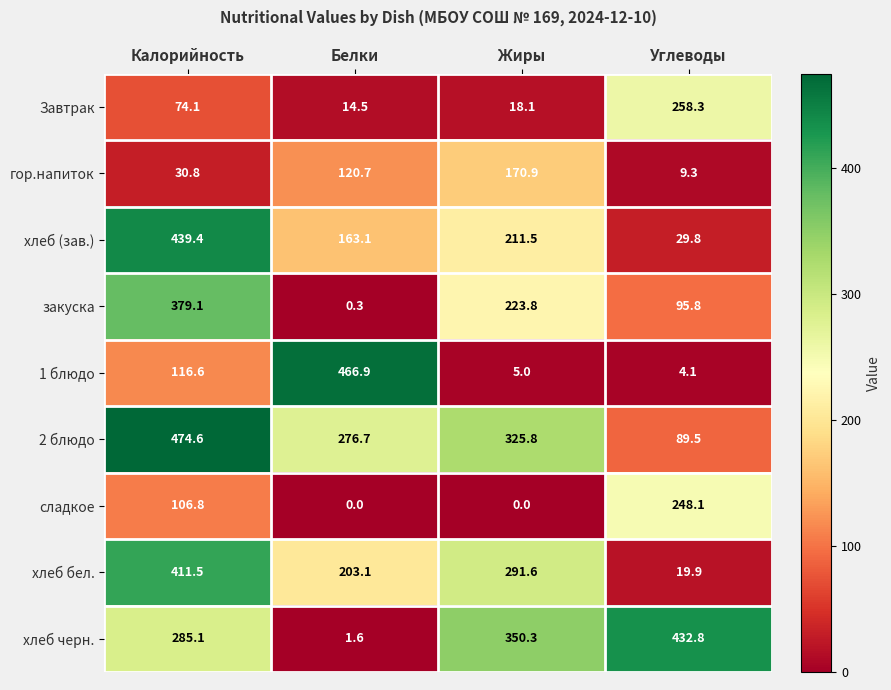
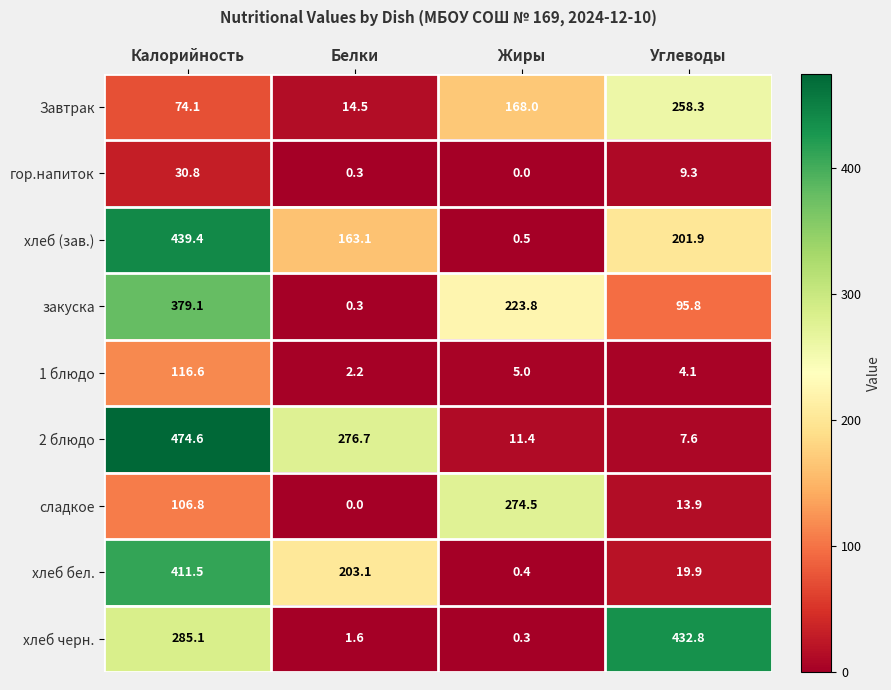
  {
    "Завтрак": {
      "Калорийность": 74.1,
      "Белки": 14.5,
-     "Жиры": 18.1,
+     "Жиры": 168.0,
      "Углеводы": 258.3
    },
    "гор.напиток": {
      "Калорийность": 30.8,
-     "Белки": 120.7,
-     "Жиры": 170.9,
+     "Белки": 0.3,
+     "Жиры": 0.0,
      "Углеводы": 9.3
    },
    "хлеб (зав.)": {
      "Калорийность": 439.4,
      "Белки": 163.1,
-     "Жиры": 211.5,
-     "Углеводы": 29.8
+     "Жиры": 0.5,
+     "Углеводы": 201.9
    },
    "закуска": {
      "Калорийность": 379.1,
      "Белки": 0.3,
      "Жиры": 223.8,
      "Углеводы": 95.8
    },
    "1 блюдо": {
      "Калорийность": 116.6,
-     "Белки": 466.9,
+     "Белки": 2.2,
      "Жиры": 5.0,
      "Углеводы": 4.1
    },
    "2 блюдо": {
      "Калорийность": 474.6,
      "Белки": 276.7,
-     "Жиры": 325.8,
-     "Углеводы": 89.5
+     "Жиры": 11.4,
+     "Углеводы": 7.6
    },
    "сладкое": {
      "Калорийность": 106.8,
      "Белки": 0.0,
-     "Жиры": 0.0,
-     "Углеводы": 248.1
+     "Жиры": 274.5,
+     "Углеводы": 13.9
    },
    "хлеб бел.": {
      "Калорийность": 411.5,
      "Белки": 203.1,
-     "Жиры": 291.6,
+     "Жиры": 0.4,
      "Углеводы": 19.9
    },
    "хлеб черн.": {
      "Калорийность": 285.1,
      "Белки": 1.6,
-     "Жиры": 350.3,
+     "Жиры": 0.3,
      "Углеводы": 432.8
    }
  }
